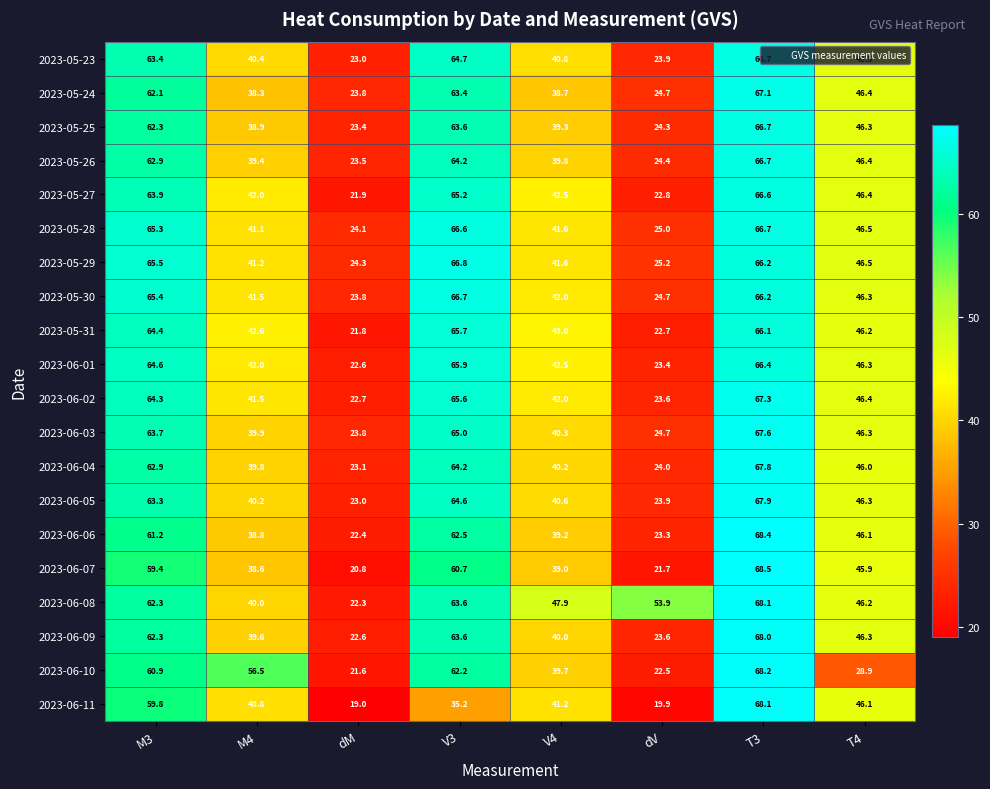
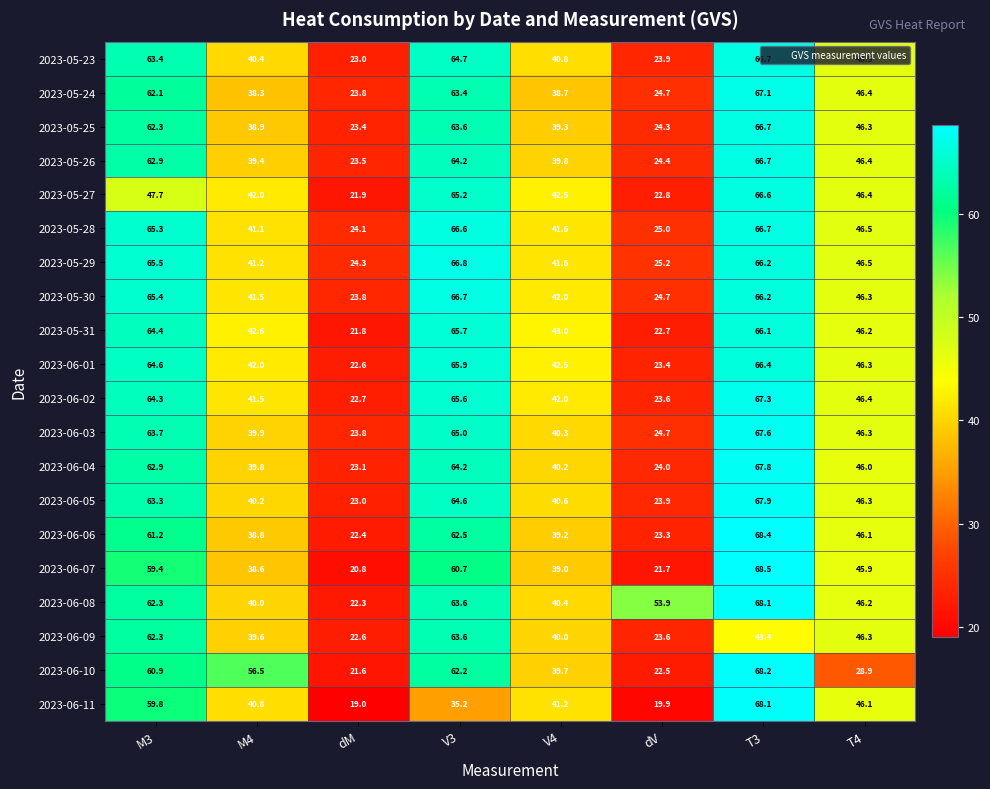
  {
    "2023-05-23": {
      "M3": 63.4,
      "M4": 40.4,
      "dM": 23.0,
      "V3": 64.7,
      "V4": 40.8,
      "dV": 23.9
    },
    "2023-05-24": {
      "M3": 62.1,
      "M4": 38.3,
      "dM": 23.8,
      "V3": 63.4,
      "V4": 38.7,
      "dV": 24.7,
      "T3": 67.1,
      "T4": 46.4
    },
    "2023-05-25": {
      "M3": 62.3,
      "M4": 38.9,
      "dM": 23.4,
      "V3": 63.6,
      "V4": 39.3,
      "dV": 24.3,
      "T3": 66.7,
      "T4": 46.3
    },
    "2023-05-26": {
      "M3": 62.9,
      "M4": 39.4,
      "dM": 23.5,
      "V3": 64.2,
      "V4": 39.8,
      "dV": 24.4,
      "T3": 66.7,
      "T4": 46.4
    },
    "2023-05-27": {
-     "M3": 63.9,
+     "M3": 47.7,
      "M4": 42.0,
      "dM": 21.9,
      "V3": 65.2,
      "V4": 42.5,
      "dV": 22.8,
      "T3": 66.6,
      "T4": 46.4
    },
    "2023-05-28": {
      "M3": 65.3,
      "M4": 41.1,
      "dM": 24.1,
      "V3": 66.6,
      "V4": 41.6,
      "dV": 25.0,
      "T3": 66.7,
      "T4": 46.5
    },
    "2023-05-29": {
      "M3": 65.5,
      "M4": 41.2,
      "dM": 24.3,
      "V3": 66.8,
      "V4": 41.6,
      "dV": 25.2,
      "T3": 66.2,
      "T4": 46.5
    },
    "2023-05-30": {
      "M3": 65.4,
      "M4": 41.5,
      "dM": 23.8,
      "V3": 66.7,
      "V4": 42.0,
      "dV": 24.7,
      "T3": 66.2,
      "T4": 46.3
    },
    "2023-05-31": {
      "M3": 64.4,
      "M4": 42.6,
      "dM": 21.8,
      "V3": 65.7,
      "V4": 43.0,
      "dV": 22.7,
      "T3": 66.1,
      "T4": 46.2
    },
    "2023-06-01": {
      "M3": 64.6,
      "M4": 42.0,
      "dM": 22.6,
      "V3": 65.9,
      "V4": 42.5,
      "dV": 23.4,
      "T3": 66.4,
      "T4": 46.3
    },
    "2023-06-02": {
      "M3": 64.3,
      "M4": 41.5,
      "dM": 22.7,
      "V3": 65.6,
      "V4": 42.0,
      "dV": 23.6,
      "T3": 67.3,
      "T4": 46.4
    },
    "2023-06-03": {
      "M3": 63.7,
      "M4": 39.9,
      "dM": 23.8,
      "V3": 65.0,
      "V4": 40.3,
      "dV": 24.7,
      "T3": 67.6,
      "T4": 46.3
    },
    "2023-06-04": {
      "M3": 62.9,
      "M4": 39.8,
      "dM": 23.1,
      "V3": 64.2,
      "V4": 40.2,
      "dV": 24.0,
      "T3": 67.8,
      "T4": 46.0
    },
    "2023-06-05": {
      "M3": 63.3,
      "M4": 40.2,
      "dM": 23.0,
      "V3": 64.6,
      "V4": 40.6,
      "dV": 23.9,
      "T3": 67.9,
      "T4": 46.3
    },
    "2023-06-06": {
      "M3": 61.2,
      "M4": 38.8,
      "dM": 22.4,
      "V3": 62.5,
      "V4": 39.2,
      "dV": 23.3,
      "T3": 68.4,
      "T4": 46.1
    },
    "2023-06-07": {
      "M3": 59.4,
      "M4": 38.6,
      "dM": 20.8,
      "V3": 60.7,
      "V4": 39.0,
      "dV": 21.7,
      "T3": 68.5,
      "T4": 45.9
    },
    "2023-06-08": {
      "M3": 62.3,
      "M4": 40.0,
      "dM": 22.3,
      "V3": 63.6,
-     "V4": 47.9,
+     "V4": 40.4,
      "dV": 53.9,
      "T3": 68.1,
      "T4": 46.2
    },
    "2023-06-09": {
      "M3": 62.3,
      "M4": 39.6,
      "dM": 22.6,
      "V3": 63.6,
      "V4": 40.0,
      "dV": 23.6,
-     "T3": 68.0,
+     "T3": 43.4,
      "T4": 46.3
    },
    "2023-06-10": {
      "M3": 60.9,
      "M4": 56.5,
      "dM": 21.6,
      "V3": 62.2,
      "V4": 39.7,
      "dV": 22.5,
      "T3": 68.2,
      "T4": 28.9
    },
    "2023-06-11": {
      "M3": 59.8,
      "M4": 40.8,
      "dM": 19.0,
      "V3": 35.2,
      "V4": 41.2,
      "dV": 19.9,
      "T3": 68.1,
      "T4": 46.1
    }
  }
